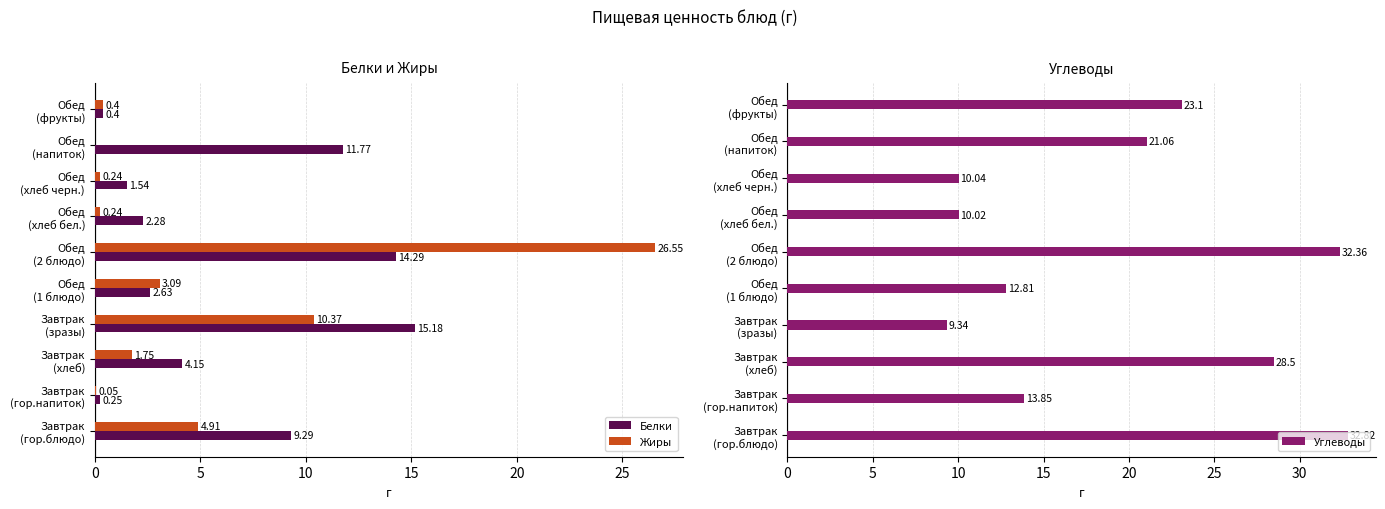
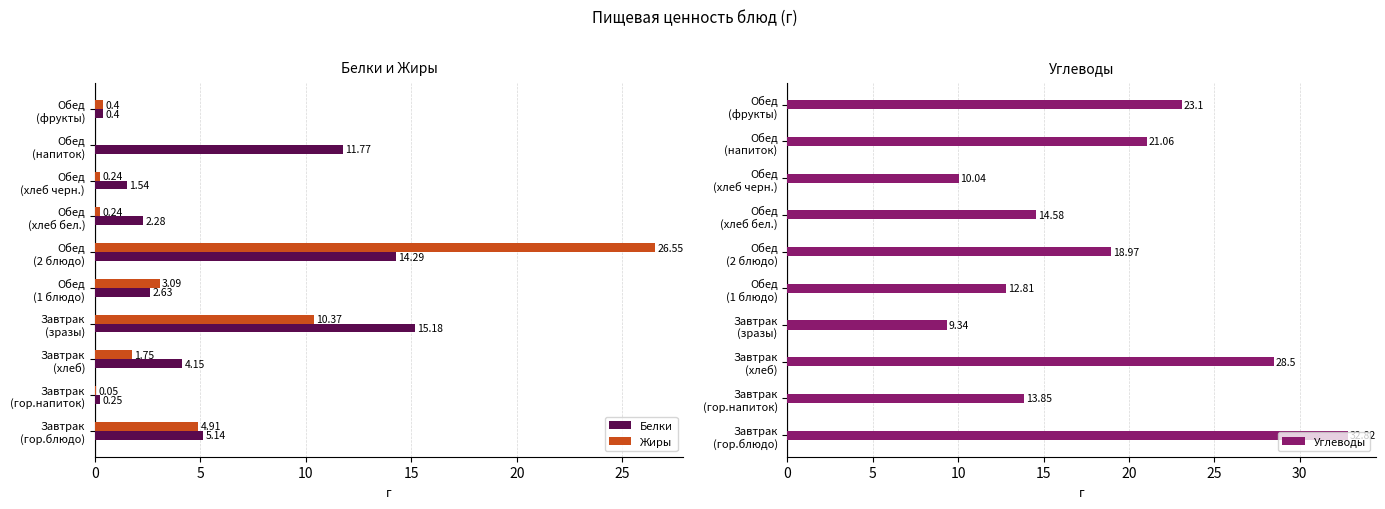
  {
    "Белки и Жиры": {
      "Белки": {
        "Обед (фрукты)": 0.4,
        "Обед (напиток)": 11.77,
        "Обед (хлеб черн.)": 1.54,
        "Обед (хлеб бел.)": 2.28,
        "Обед (2 блюдо)": 14.29,
        "Обед (1 блюдо)": 2.63,
        "Завтрак (зразы)": 15.18,
        "Завтрак (хлеб)": 4.15,
        "Завтрак (гор.напиток)": 0.25,
-       "Завтрак (гор.блюдо)": 9.29
+       "Завтрак (гор.блюдо)": 5.14
      },
      "Жиры": {
        "Обед (фрукты)": 0.4,
        "Обед (хлеб черн.)": 0.24,
        "Обед (хлеб бел.)": 0.24,
        "Обед (2 блюдо)": 26.55,
        "Обед (1 блюдо)": 3.09,
        "Завтрак (зразы)": 10.37,
        "Завтрак (хлеб)": 1.75,
        "Завтрак (гор.напиток)": 0.05,
        "Завтрак (гор.блюдо)": 4.91
      }
    },
    "Углеводы": {
      "Обед (фрукты)": 23.1,
      "Обед (напиток)": 21.06,
      "Обед (хлеб черн.)": 10.04,
-     "Обед (хлеб бел.)": 10.02,
-     "Обед (2 блюдо)": 32.36,
+     "Обед (хлеб бел.)": 14.58,
+     "Обед (2 блюдо)": 18.97,
      "Обед (1 блюдо)": 12.81,
      "Завтрак (зразы)": 9.34,
      "Завтрак (хлеб)": 28.5,
      "Завтрак (гор.напиток)": 13.85
    }
  }
